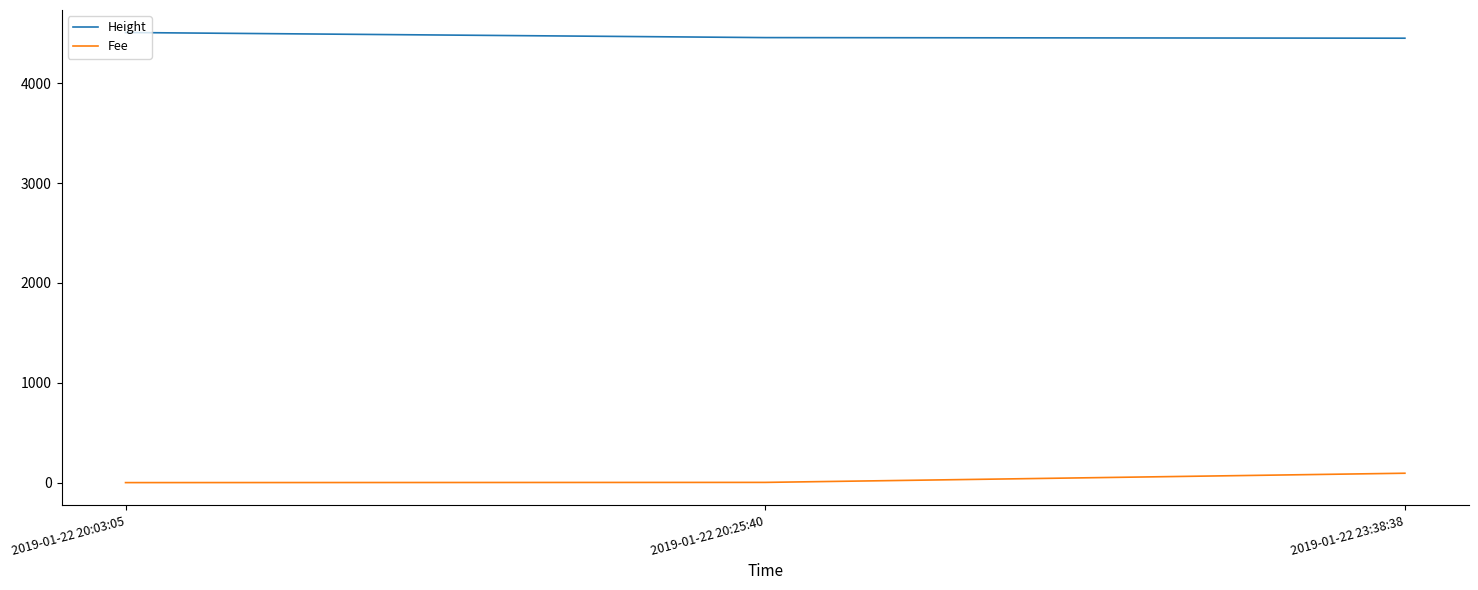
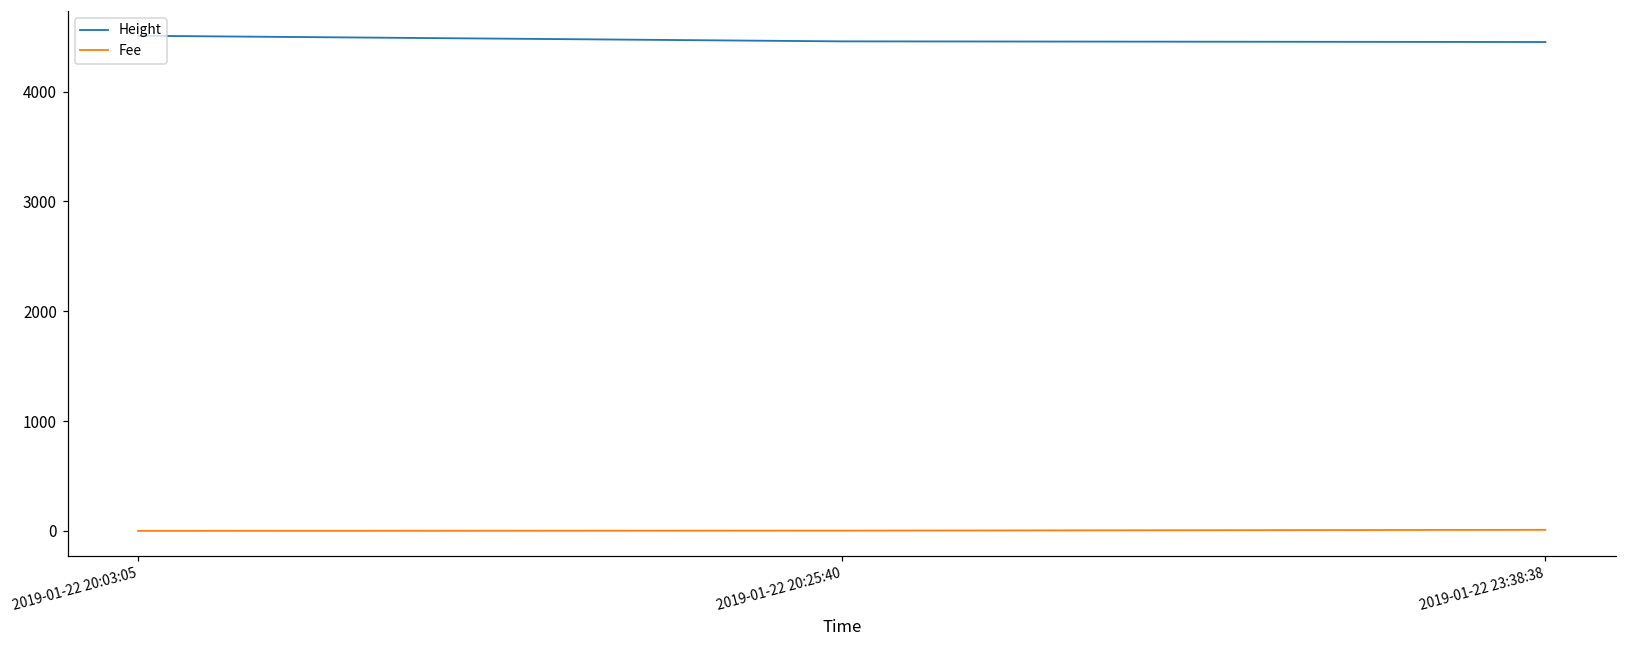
  {
    "Height": {
      "2019-01-22 20:25:40": 4500,
      "2019-01-22 23:38:38": 4500
    },
    "Fee": {
      "2019-01-22 20:03:05": 0,
      "2019-01-22 20:25:40": 0,
-     "2019-01-22 23:38:38": 100
+     "2019-01-22 23:38:38": 0
    }
  }
